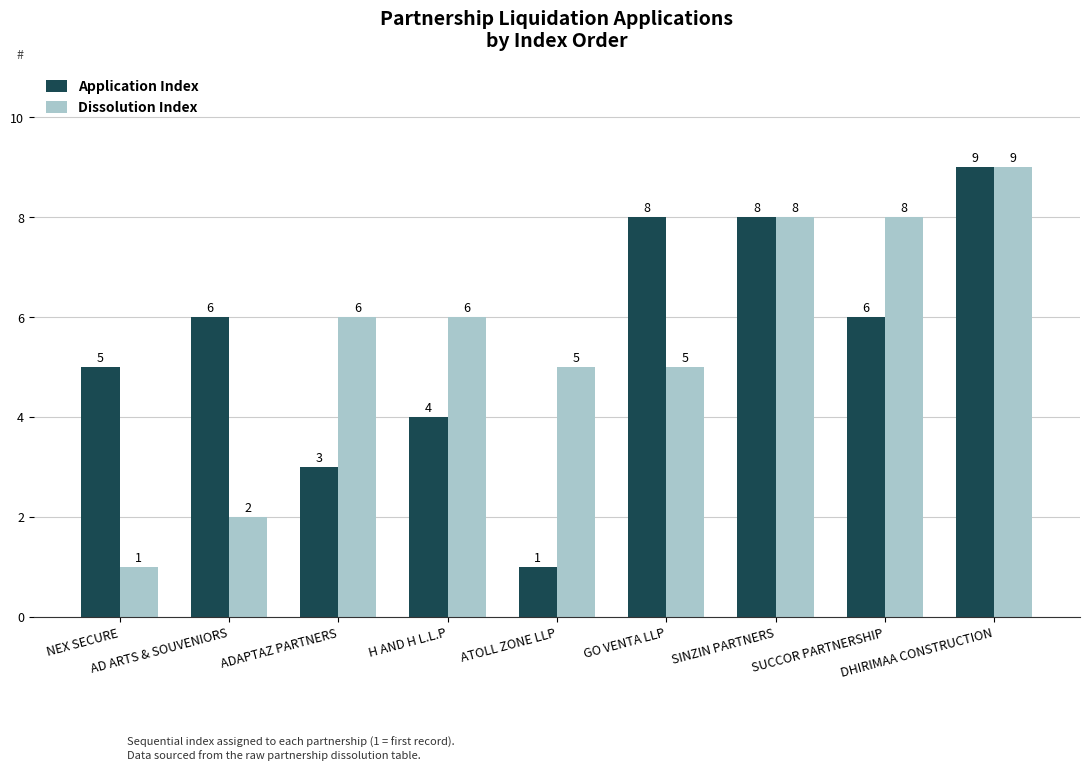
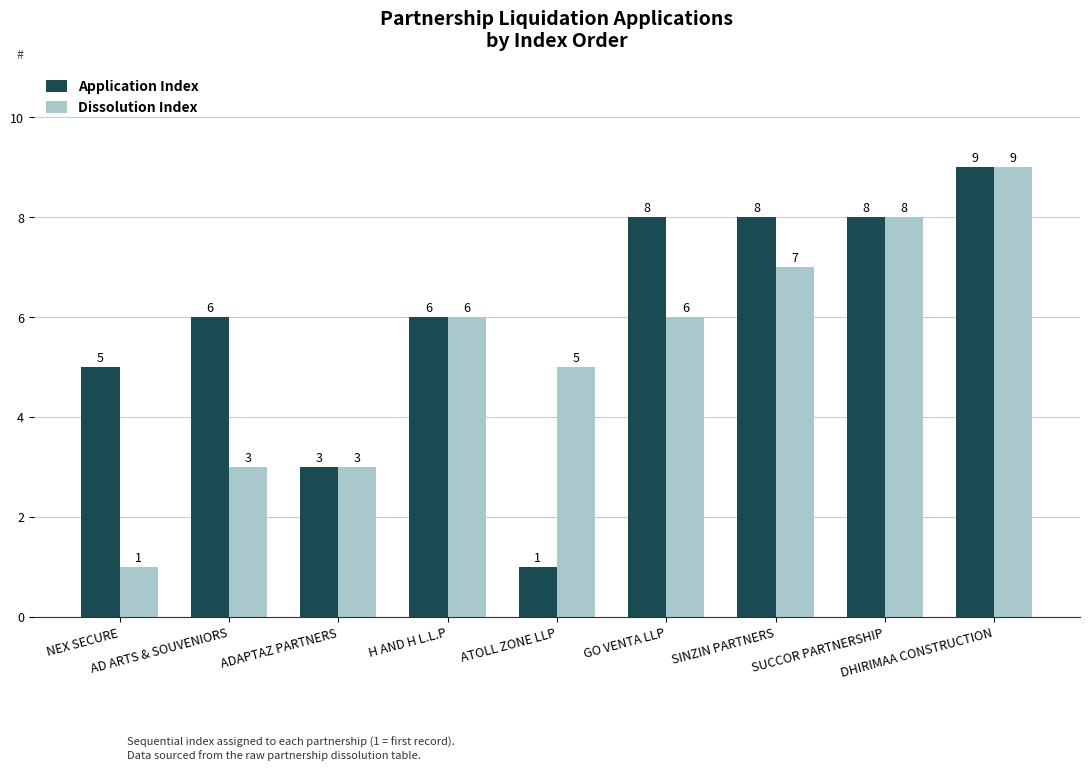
  {
    "Application Index": {
      "NEX SECURE": 5,
      "AD ARTS & SOUVENIORS": 6,
      "ADAPTAZ PARTNERS": 3,
-     "H AND H L.L.P": 4,
+     "H AND H L.L.P": 6,
      "ATOLL ZONE LLP": 1,
      "GO VENTA LLP": 8,
      "SINZIN PARTNERS": 8,
-     "SUCCOR PARTNERSHIP": 6,
+     "SUCCOR PARTNERSHIP": 8,
      "DHIRIMAA CONSTRUCTION": 9
    },
    "Dissolution Index": {
      "NEX SECURE": 1,
-     "AD ARTS & SOUVENIORS": 2,
-     "ADAPTAZ PARTNERS": 6,
+     "AD ARTS & SOUVENIORS": 3,
+     "ADAPTAZ PARTNERS": 3,
      "H AND H L.L.P": 6,
      "ATOLL ZONE LLP": 5,
-     "GO VENTA LLP": 5,
-     "SINZIN PARTNERS": 8,
+     "GO VENTA LLP": 6,
+     "SINZIN PARTNERS": 7,
      "SUCCOR PARTNERSHIP": 8,
      "DHIRIMAA CONSTRUCTION": 9
    }
  }
